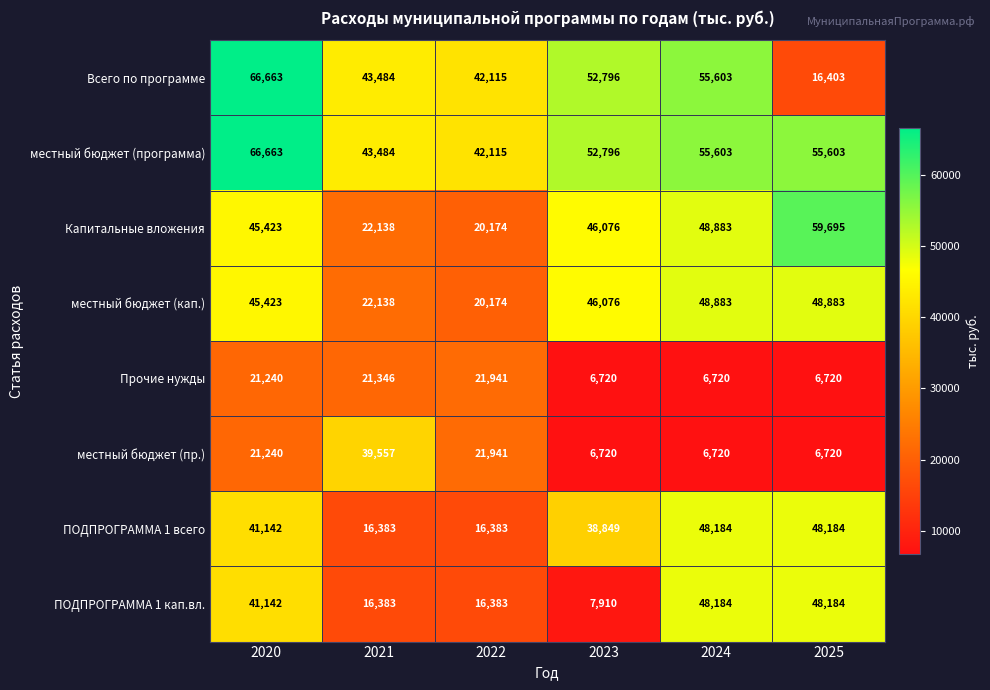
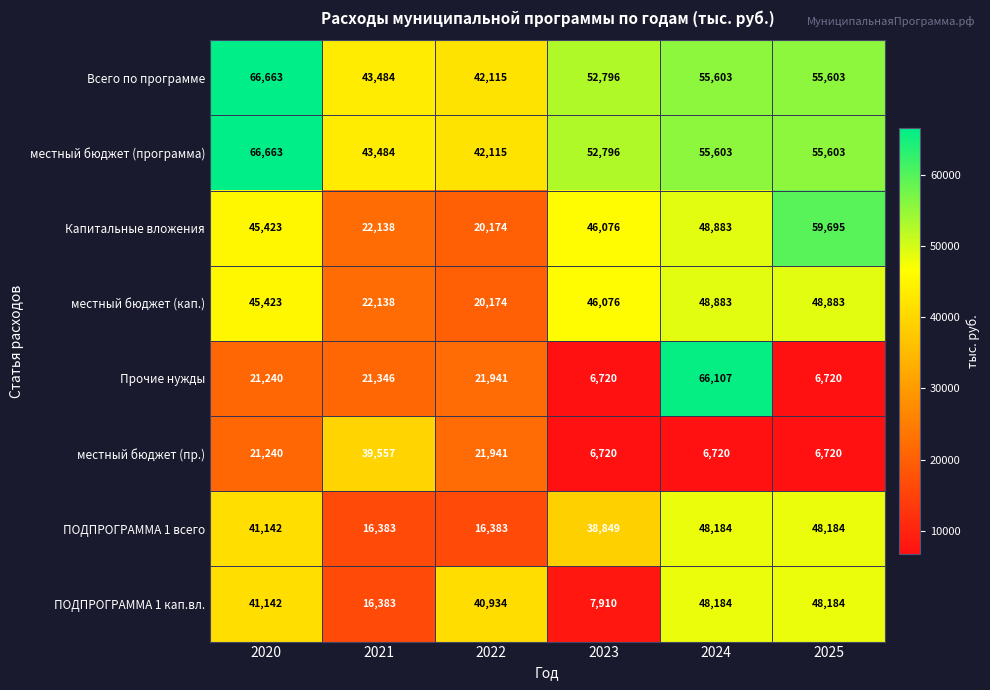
  {
    "Всего по программе": {
      "2020": "66,663",
      "2021": "43,484",
      "2022": "42,115",
      "2023": "52,796",
      "2024": "55,603",
-     "2025": "16,403"
+     "2025": "55,603"
    },
    "местный бюджет (программа)": {
      "2020": "66,663",
      "2021": "43,484",
      "2022": "42,115",
      "2023": "52,796",
      "2024": "55,603",
      "2025": "55,603"
    },
    "Капитальные вложения": {
      "2020": "45,423",
      "2021": "22,138",
      "2022": "20,174",
      "2023": "46,076",
      "2024": "48,883",
      "2025": "59,695"
    },
    "местный бюджет (кап.)": {
      "2020": "45,423",
      "2021": "22,138",
      "2022": "20,174",
      "2023": "46,076",
      "2024": "48,883",
      "2025": "48,883"
    },
    "Прочие нужды": {
      "2020": "21,240",
      "2021": "21,346",
      "2022": "21,941",
      "2023": "6,720",
-     "2024": "6,720",
+     "2024": "66,107",
      "2025": "6,720"
    },
    "местный бюджет (пр.)": {
      "2020": "21,240",
      "2021": "39,557",
      "2022": "21,941",
      "2023": "6,720",
      "2024": "6,720",
      "2025": "6,720"
    },
    "ПОДПРОГРАММА 1 всего": {
      "2020": "41,142",
      "2021": "16,383",
      "2022": "16,383",
      "2023": "38,849",
      "2024": "48,184",
      "2025": "48,184"
    },
    "ПОДПРОГРАММА 1 кап.вл.": {
      "2020": "41,142",
      "2021": "16,383",
-     "2022": "16,383",
+     "2022": "40,934",
      "2023": "7,910",
      "2024": "48,184",
      "2025": "48,184"
    }
  }
